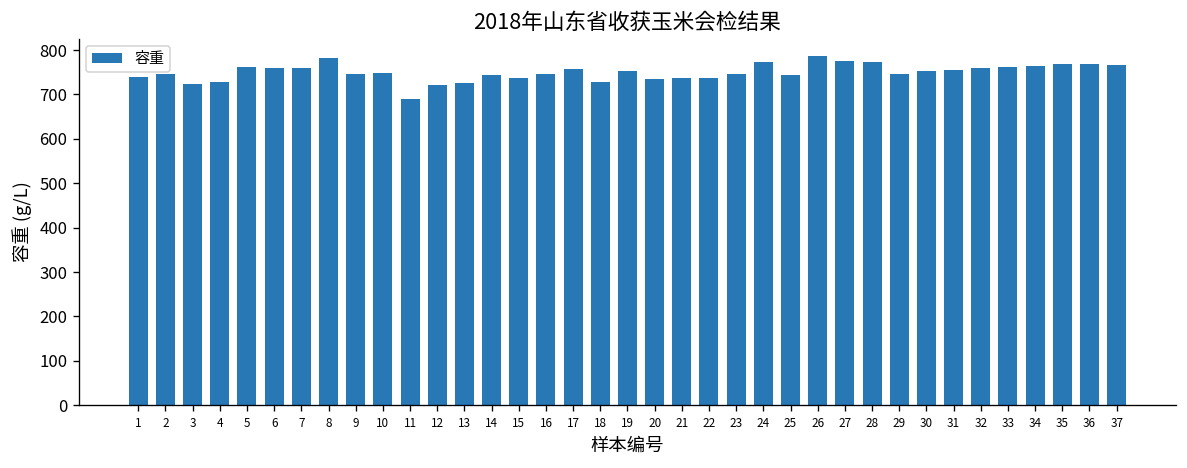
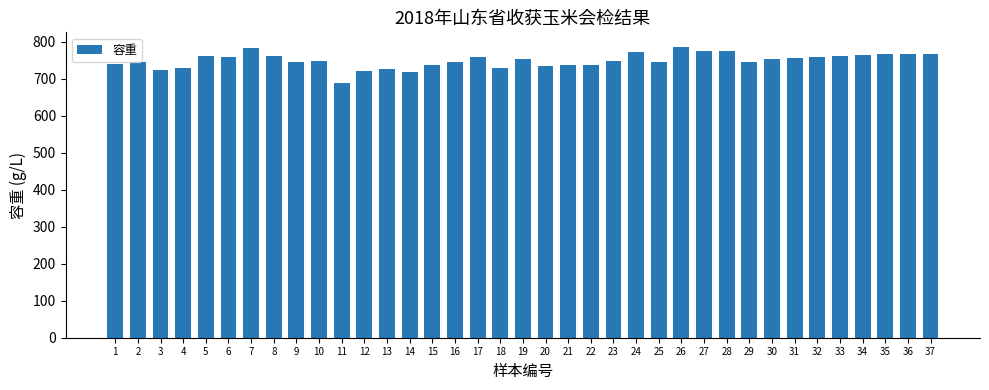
  {
    "1": 740,
    "2": 750,
    "3": 720,
    "4": 730,
    "5": 760,
    "6": 760,
-   "7": 760,
-   "8": 780,
+   "7": 780,
+   "8": 760,
    "9": 750,
    "10": 750,
    "11": 690,
    "12": 720,
    "13": 730,
-   "14": 740,
+   "14": 720,
    "15": 740,
    "16": 750,
    "17": 760,
    "18": 730,
    "19": 750,
    "20": 740,
    "21": 740,
    "22": 740,
    "23": 750,
    "24": 770,
    "25": 740,
    "26": 790,
    "27": 780,
    "28": 770,
    "29": 750,
    "30": 750,
    "31": 760,
    "32": 760,
    "33": 760,
    "34": 760,
    "35": 770,
    "36": 770,
    "37": 770
  }
